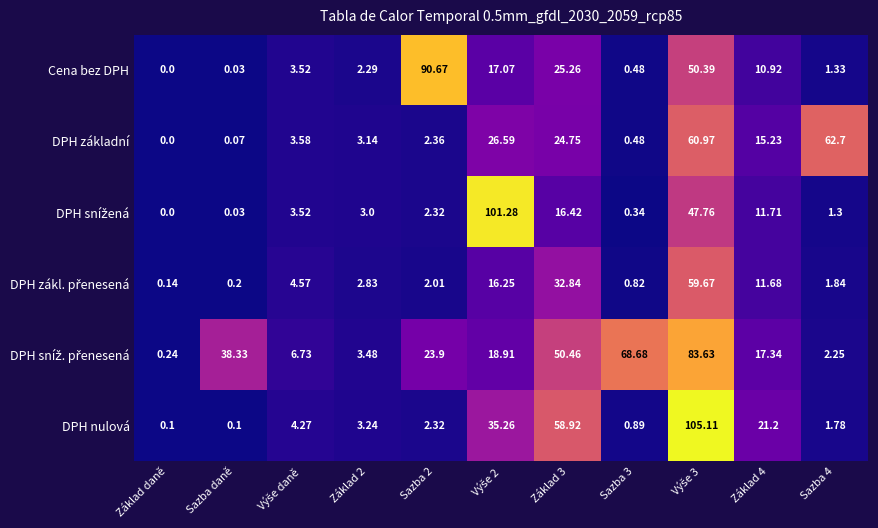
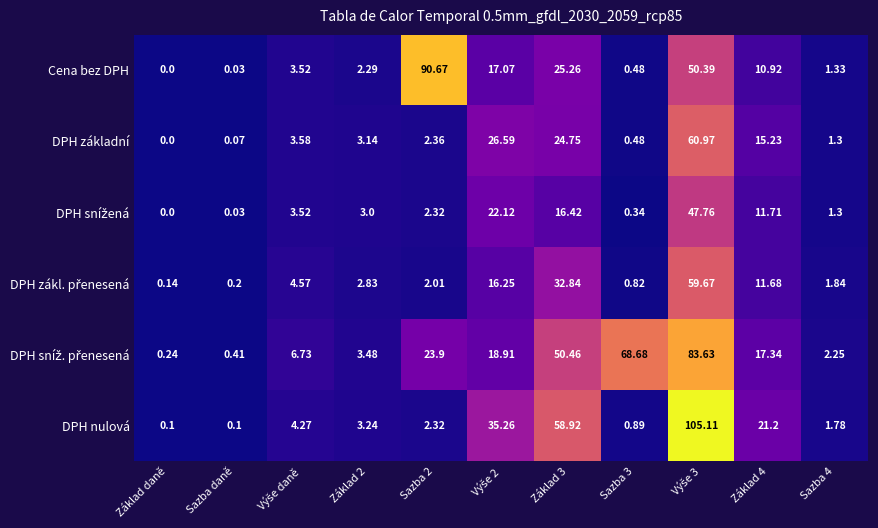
  {
    "Cena bez DPH": {
      "Základ daně": 0.0,
      "Sazba daně": 0.03,
      "Výše daně": 3.52,
      "Základ 2": 2.29,
      "Sazba 2": 90.67,
      "Výše 2": 17.07,
      "Základ 3": 25.26,
      "Sazba 3": 0.48,
      "Výše 3": 50.39,
      "Základ 4": 10.92,
      "Sazba 4": 1.33
    },
    "DPH základní": {
      "Základ daně": 0.0,
      "Sazba daně": 0.07,
      "Výše daně": 3.58,
      "Základ 2": 3.14,
      "Sazba 2": 2.36,
      "Výše 2": 26.59,
      "Základ 3": 24.75,
      "Sazba 3": 0.48,
      "Výše 3": 60.97,
      "Základ 4": 15.23,
-     "Sazba 4": 62.7
+     "Sazba 4": 1.3
    },
    "DPH snížená": {
      "Základ daně": 0.0,
      "Sazba daně": 0.03,
      "Výše daně": 3.52,
      "Základ 2": 3.0,
      "Sazba 2": 2.32,
-     "Výše 2": 101.28,
+     "Výše 2": 22.12,
      "Základ 3": 16.42,
      "Sazba 3": 0.34,
      "Výše 3": 47.76,
      "Základ 4": 11.71,
      "Sazba 4": 1.3
    },
    "DPH zákl. přenesená": {
      "Základ daně": 0.14,
      "Sazba daně": 0.2,
      "Výše daně": 4.57,
      "Základ 2": 2.83,
      "Sazba 2": 2.01,
      "Výše 2": 16.25,
      "Základ 3": 32.84,
      "Sazba 3": 0.82,
      "Výše 3": 59.67,
      "Základ 4": 11.68,
      "Sazba 4": 1.84
    },
    "DPH sníž. přenesená": {
      "Základ daně": 0.24,
-     "Sazba daně": 38.33,
+     "Sazba daně": 0.41,
      "Výše daně": 6.73,
      "Základ 2": 3.48,
      "Sazba 2": 23.9,
      "Výše 2": 18.91,
      "Základ 3": 50.46,
      "Sazba 3": 68.68,
      "Výše 3": 83.63,
      "Základ 4": 17.34,
      "Sazba 4": 2.25
    },
    "DPH nulová": {
      "Základ daně": 0.1,
      "Sazba daně": 0.1,
      "Výše daně": 4.27,
      "Základ 2": 3.24,
      "Sazba 2": 2.32,
      "Výše 2": 35.26,
      "Základ 3": 58.92,
      "Sazba 3": 0.89,
      "Výše 3": 105.11,
      "Základ 4": 21.2,
      "Sazba 4": 1.78
    }
  }
